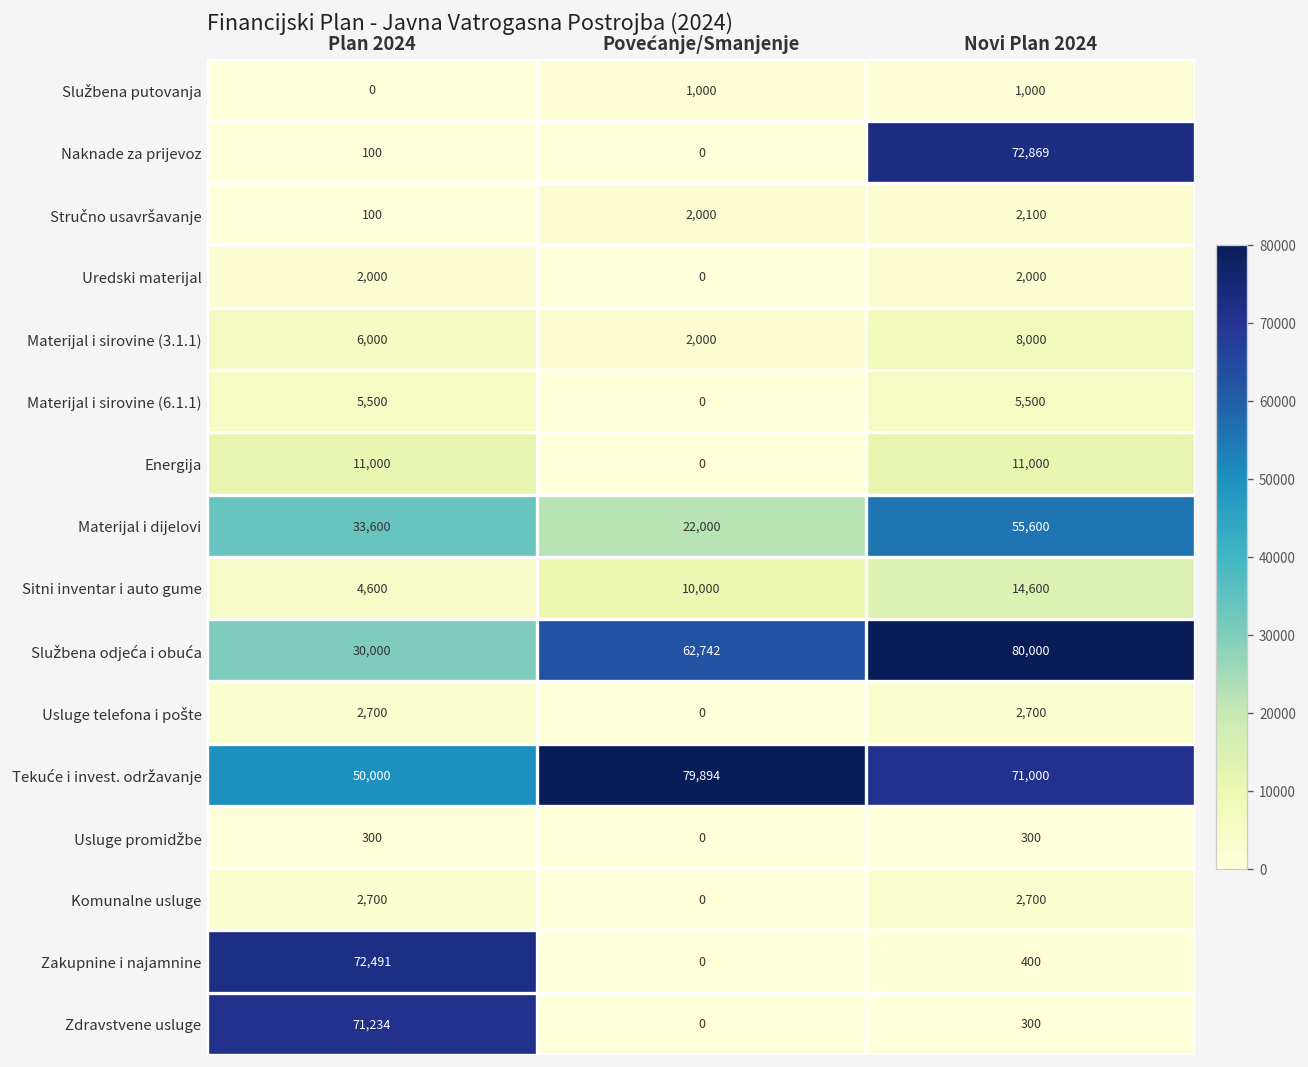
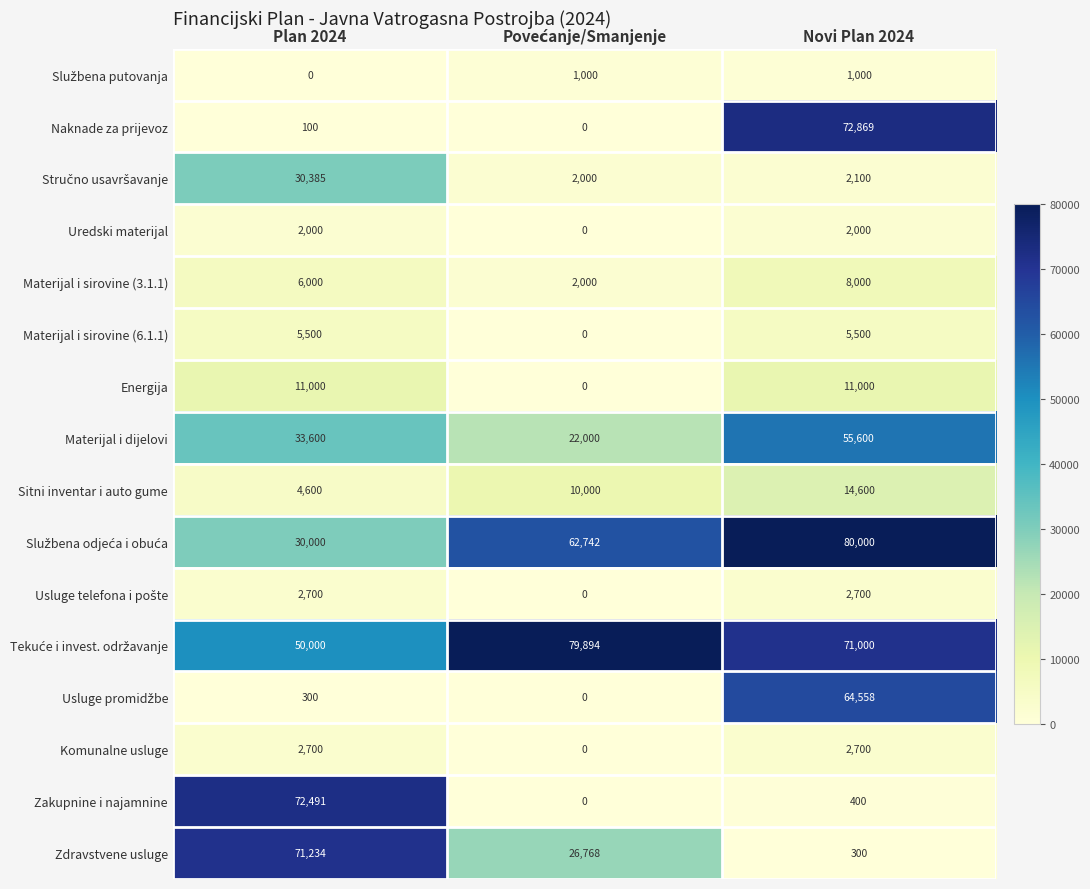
  {
    "Službena putovanja": {
      "Plan 2024": "0",
      "Povećanje/Smanjenje": "1,000",
      "Novi Plan 2024": "1,000"
    },
    "Naknade za prijevoz": {
      "Plan 2024": "100",
      "Povećanje/Smanjenje": "0",
      "Novi Plan 2024": "72,869"
    },
    "Stručno usavršavanje": {
-     "Plan 2024": "100",
+     "Plan 2024": "30,385",
      "Povećanje/Smanjenje": "2,000",
      "Novi Plan 2024": "2,100"
    },
    "Uredski materijal": {
      "Plan 2024": "2,000",
      "Povećanje/Smanjenje": "0",
      "Novi Plan 2024": "2,000"
    },
    "Materijal i sirovine (3.1.1)": {
      "Plan 2024": "6,000",
      "Povećanje/Smanjenje": "2,000",
      "Novi Plan 2024": "8,000"
    },
    "Materijal i sirovine (6.1.1)": {
      "Plan 2024": "5,500",
      "Povećanje/Smanjenje": "0",
      "Novi Plan 2024": "5,500"
    },
    "Energija": {
      "Plan 2024": "11,000",
      "Povećanje/Smanjenje": "0",
      "Novi Plan 2024": "11,000"
    },
    "Materijal i dijelovi": {
      "Plan 2024": "33,600",
      "Povećanje/Smanjenje": "22,000",
      "Novi Plan 2024": "55,600"
    },
    "Sitni inventar i auto gume": {
      "Plan 2024": "4,600",
      "Povećanje/Smanjenje": "10,000",
      "Novi Plan 2024": "14,600"
    },
    "Službena odjeća i obuća": {
      "Plan 2024": "30,000",
      "Povećanje/Smanjenje": "62,742",
      "Novi Plan 2024": "80,000"
    },
    "Usluge telefona i pošte": {
      "Plan 2024": "2,700",
      "Povećanje/Smanjenje": "0",
      "Novi Plan 2024": "2,700"
    },
    "Tekuće i invest. održavanje": {
      "Plan 2024": "50,000",
      "Povećanje/Smanjenje": "79,894",
      "Novi Plan 2024": "71,000"
    },
    "Usluge promidžbe": {
      "Plan 2024": "300",
      "Povećanje/Smanjenje": "0",
-     "Novi Plan 2024": "300"
+     "Novi Plan 2024": "64,558"
    },
    "Komunalne usluge": {
      "Plan 2024": "2,700",
      "Povećanje/Smanjenje": "0",
      "Novi Plan 2024": "2,700"
    },
    "Zakupnine i najamnine": {
      "Plan 2024": "72,491",
      "Povećanje/Smanjenje": "0",
      "Novi Plan 2024": "400"
    },
    "Zdravstvene usluge": {
      "Plan 2024": "71,234",
-     "Povećanje/Smanjenje": "0",
+     "Povećanje/Smanjenje": "26,768",
      "Novi Plan 2024": "300"
    }
  }
